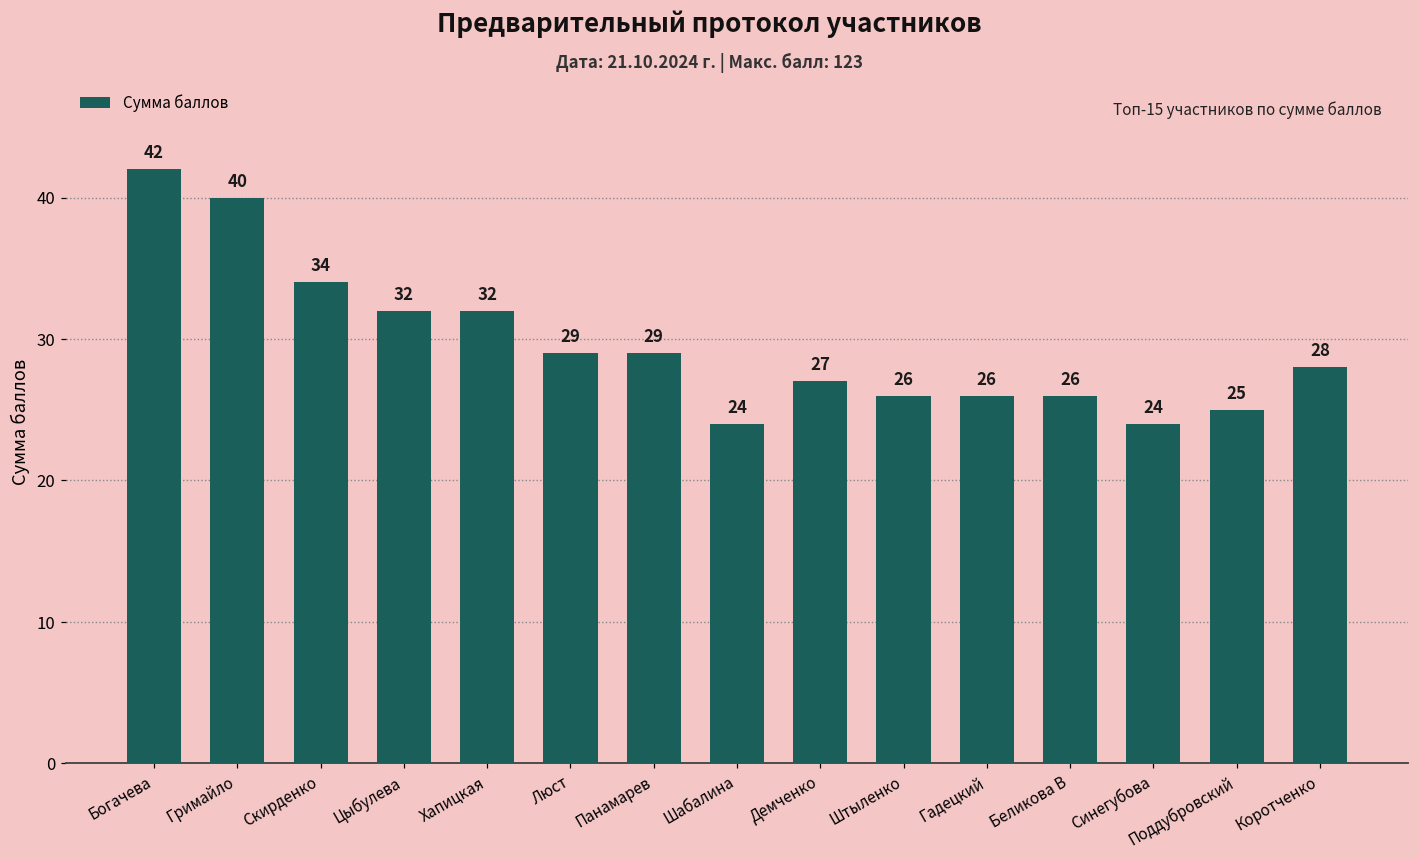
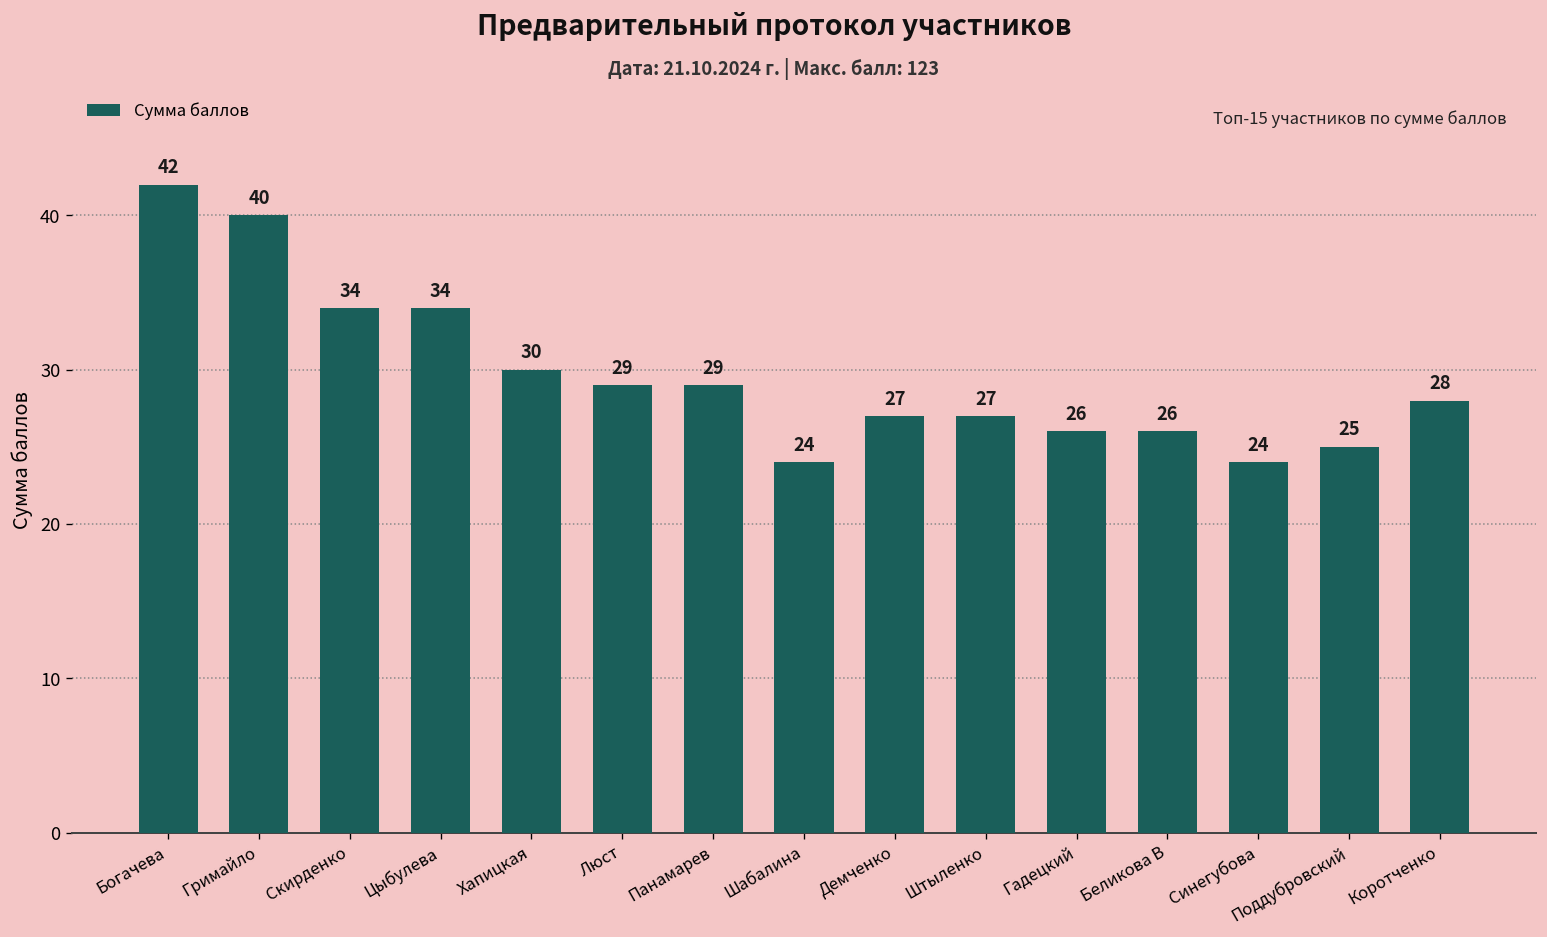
  {
    "Богачева": 42,
    "Гримайло": 40,
    "Скирденко": 34,
-   "Цыбулева": 32,
-   "Хапицкая": 32,
+   "Цыбулева": 34,
+   "Хапицкая": 30,
    "Люст": 29,
    "Панамарев": 29,
    "Шабалина": 24,
    "Демченко": 27,
-   "Штыленко": 26,
+   "Штыленко": 27,
    "Гадецкий": 26,
    "Беликова В": 26,
    "Синегубова": 24,
    "Поддубровский": 25,
    "Коротченко": 28
  }
